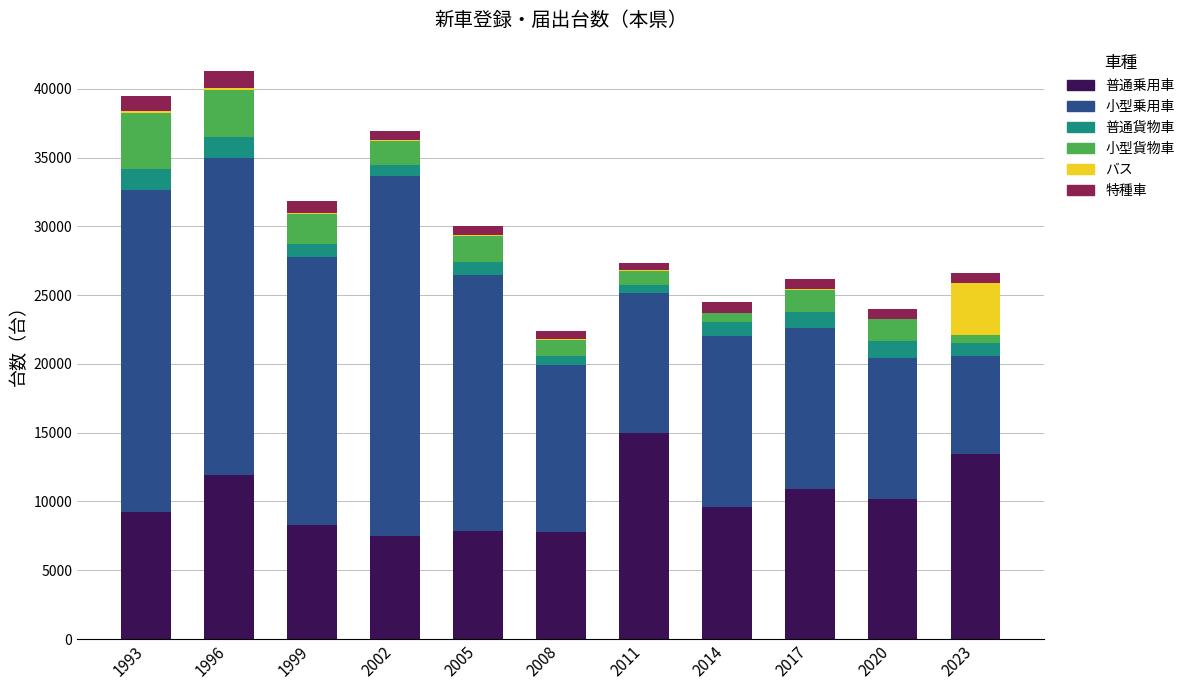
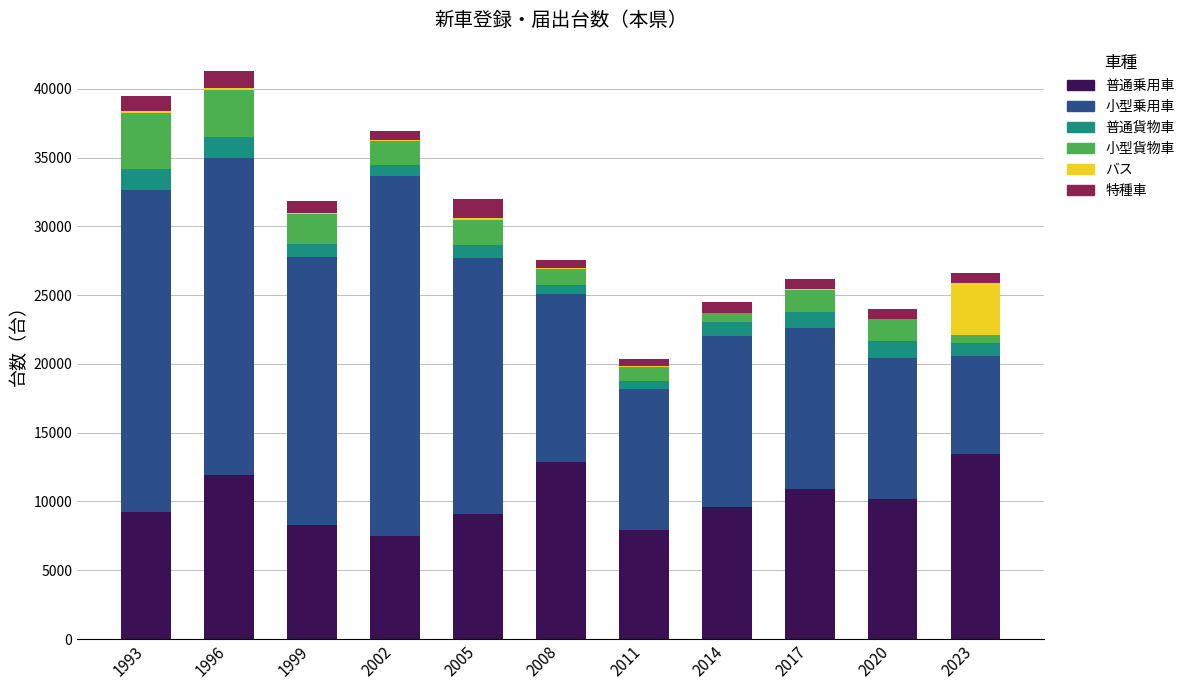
  {
    "普通乗用車": {
      "1993": 9200,
      "1996": 11900,
      "1999": 8300,
      "2002": 7500,
-     "2005": 7900,
-     "2008": 7800,
-     "2011": 14900,
+     "2005": 9100,
+     "2008": 12900,
+     "2011": 8000,
      "2014": 9600,
      "2017": 10900,
      "2020": 10200,
      "2023": 13500
    },
    "小型乗用車": {
      "1993": 23400,
      "1996": 23000,
      "1999": 19400,
      "2002": 26100,
      "2005": 18600,
      "2008": 12200,
      "2011": 10200,
      "2014": 12400,
      "2017": 11700,
      "2020": 10200,
      "2023": 7100
    },
    "普通貨物車": {
      "1993": 1600,
      "1996": 1500,
      "1999": 1000,
      "2002": 800,
      "2005": 900,
      "2008": 700,
      "2011": 600,
      "2014": 1000,
      "2017": 1100,
      "2020": 1200,
      "2023": 1000
    },
    "小型貨物車": {
      "1993": 4100,
      "1996": 3500,
      "1999": 2200,
      "2002": 1800,
      "2005": 1800,
      "2008": 1100,
      "2011": 1000,
      "2014": 700,
      "2017": 1600,
      "2020": 1600,
      "2023": 600
    },
    "バス": {
      "2023": 3700
    },
    "特種車": {
      "1993": 1100,
      "1996": 1200,
      "1999": 800,
      "2002": 600,
-     "2005": 700,
+     "2005": 1400,
      "2008": 600,
      "2011": 500,
      "2014": 800,
      "2017": 700,
      "2020": 700,
      "2023": 700
    }
  }
